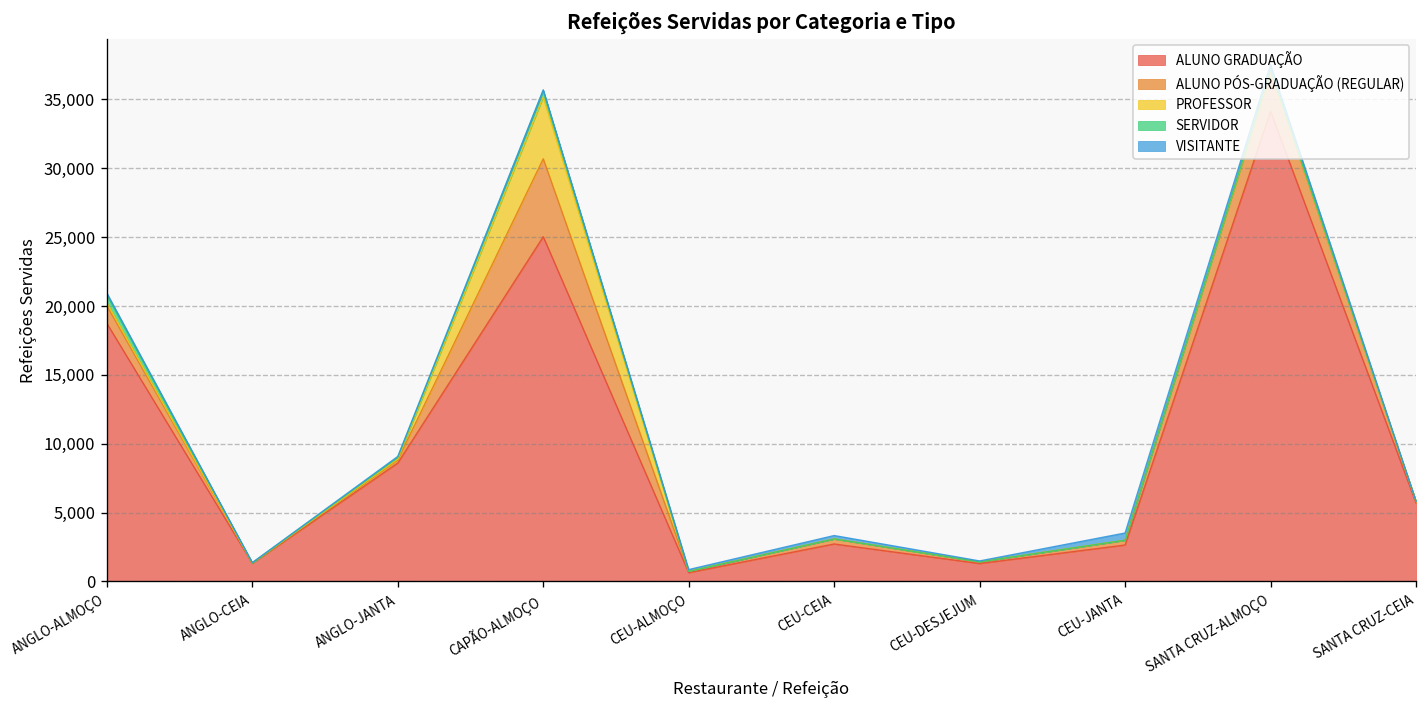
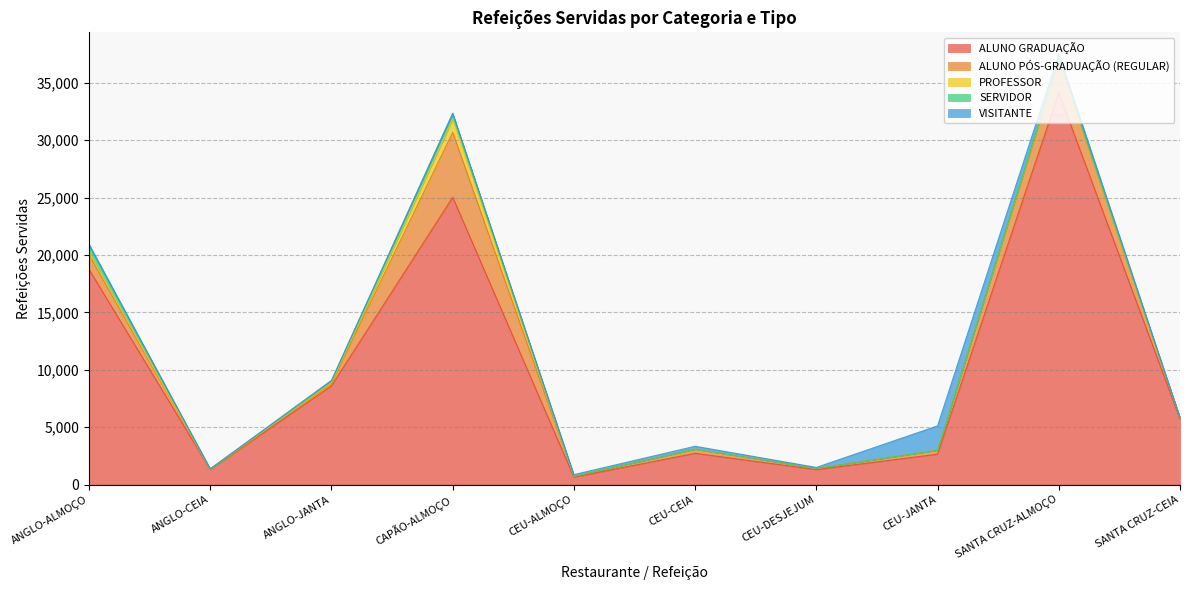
  {
    "PROFESSOR": {
-     "CAPÃO-ALMOÇO": "4,500"
+     "CAPÃO-ALMOÇO": "1,100"
    },
    "VISITANTE": {
      "CEU-CEIA": "200",
-     "CEU-JANTA": "500"
+     "CEU-JANTA": "2,100"
    }
  }
